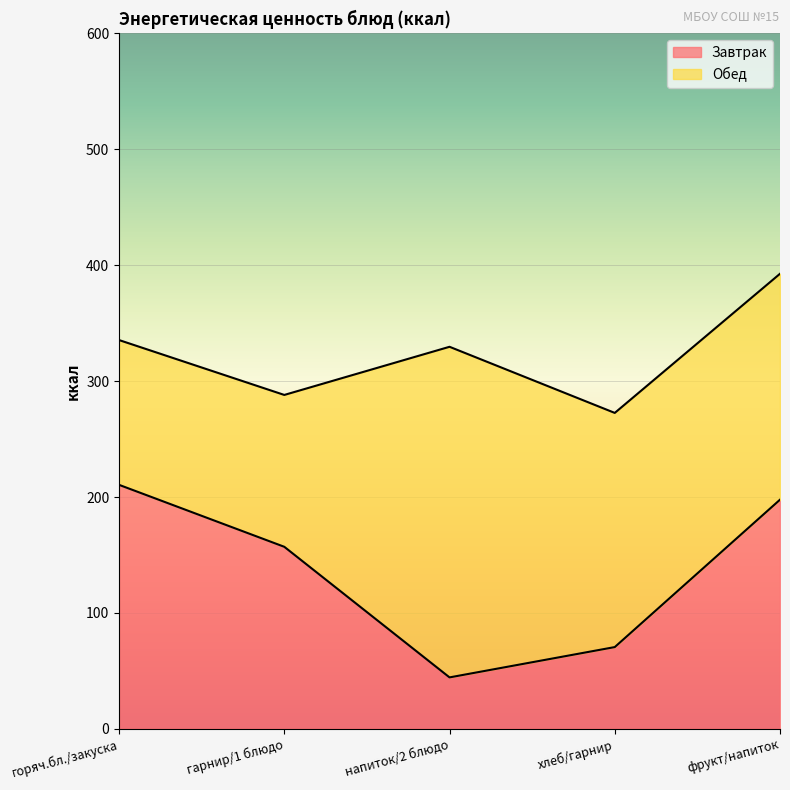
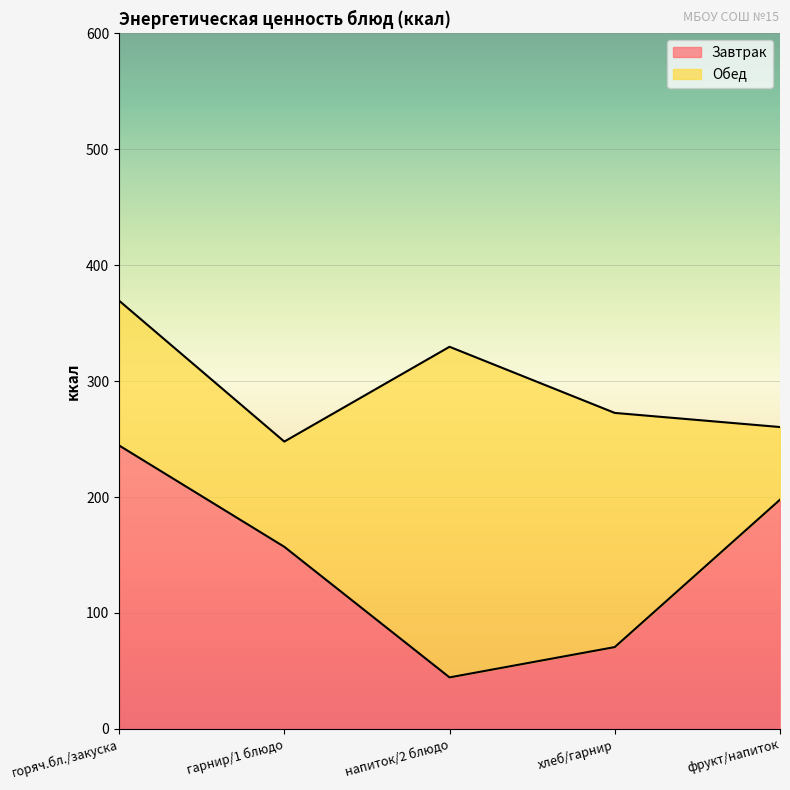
  {
    "Завтрак": {
-     "горяч.бл./закуска": 211,
+     "горяч.бл./закуска": 245,
      "гарнир/1 блюдо": 157,
      "напиток/2 блюдо": 44,
      "хлеб/гарнир": 71,
      "фрукт/напиток": 198
    },
    "Обед": {
      "горяч.бл./закуска": 125,
-     "гарнир/1 блюдо": 131,
+     "гарнир/1 блюдо": 91,
      "напиток/2 блюдо": 285,
      "хлеб/гарнир": 202,
-     "фрукт/напиток": 195
+     "фрукт/напиток": 63
    }
  }
